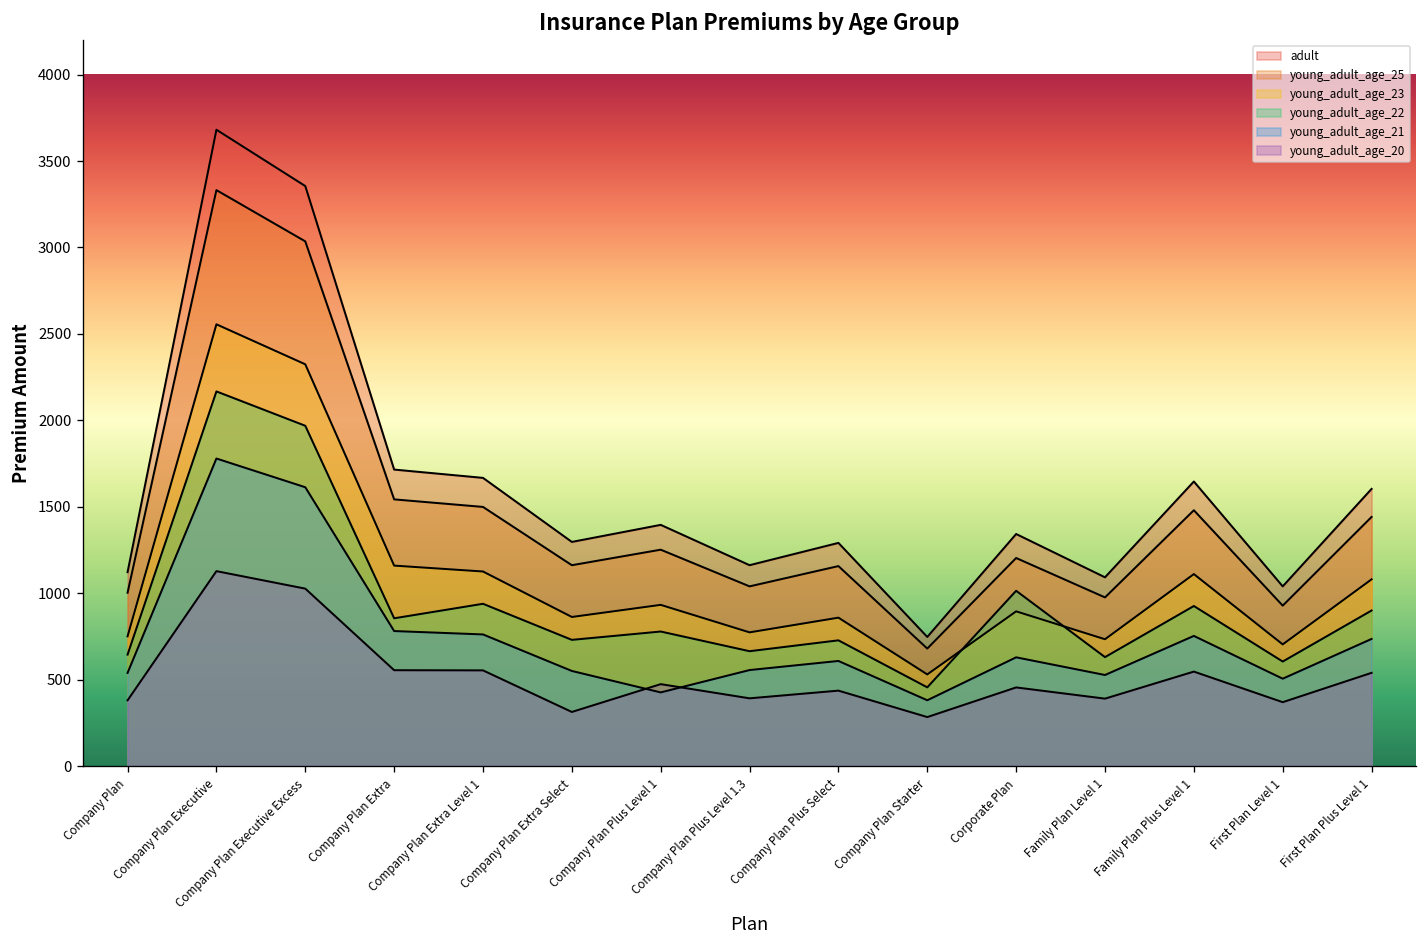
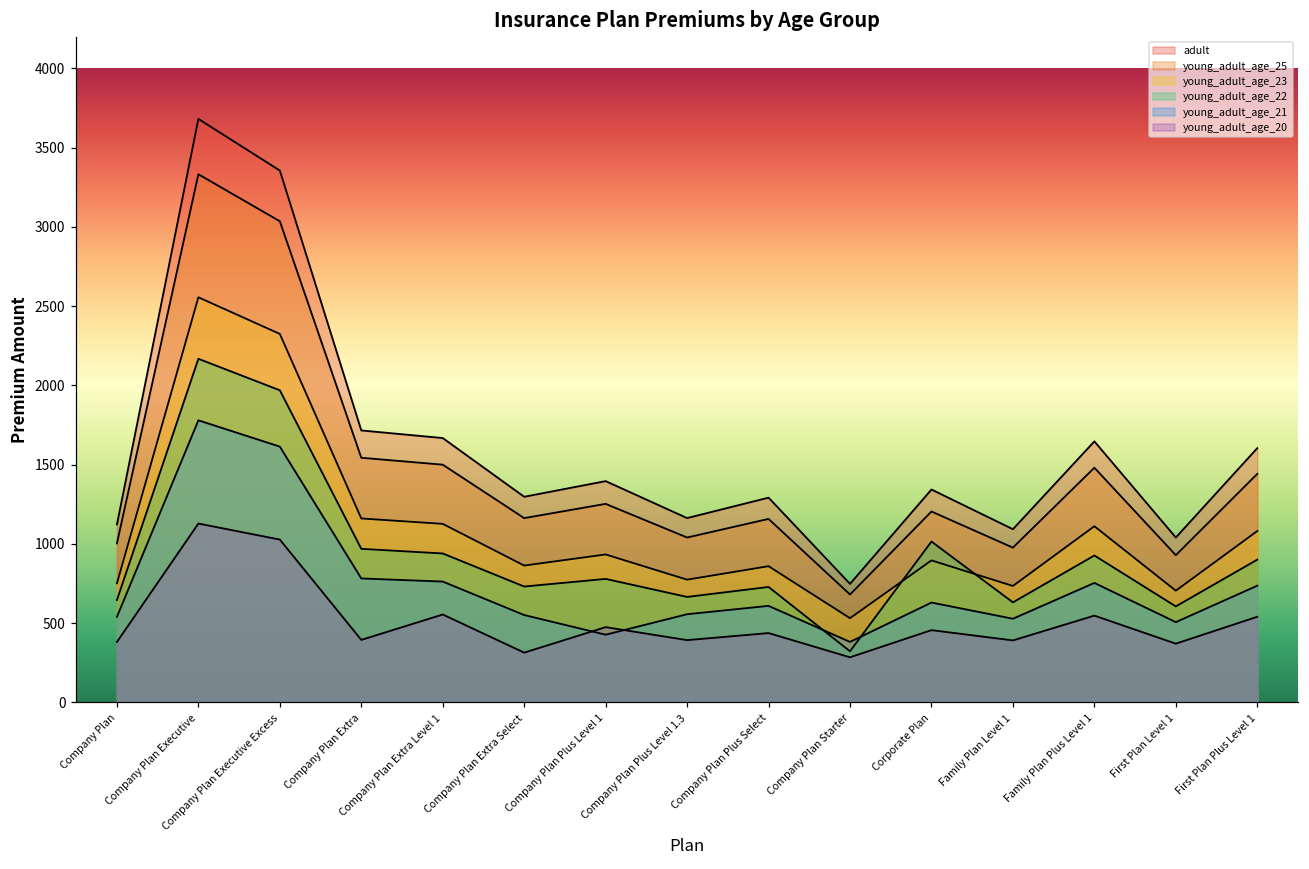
  {
    "young_adult_age_22": {
      "Company Plan": 650,
      "Company Plan Executive": 2170,
      "Company Plan Executive Excess": 1970,
-     "Company Plan Extra": 860,
+     "Company Plan Extra": 970,
      "Company Plan Extra Level 1": 940,
      "Company Plan Extra Select": 730,
      "Company Plan Plus Level 1": 780,
      "Company Plan Plus Level 1.3": 660,
      "Company Plan Plus Select": 730,
-     "Company Plan Starter": 460,
+     "Company Plan Starter": 320,
      "Corporate Plan": 1010,
      "Family Plan Level 1": 630,
      "Family Plan Plus Level 1": 930,
      "First Plan Level 1": 610,
      "First Plan Plus Level 1": 900
    },
    "young_adult_age_21": {
      "Company Plan": 540,
      "Company Plan Executive": 1780,
      "Company Plan Executive Excess": 1610,
      "Company Plan Extra": 780,
      "Company Plan Extra Level 1": 760,
      "Company Plan Extra Select": 550,
      "Company Plan Plus Level 1": 430,
      "Company Plan Plus Level 1.3": 560,
      "Company Plan Plus Select": 610,
      "Company Plan Starter": 380,
      "Corporate Plan": 630,
      "Family Plan Level 1": 530,
      "Family Plan Plus Level 1": 750,
      "First Plan Level 1": 510,
      "First Plan Plus Level 1": 740
    },
    "young_adult_age_20": {
      "Company Plan": 380,
      "Company Plan Executive": 1130,
      "Company Plan Executive Excess": 1030,
-     "Company Plan Extra": 560,
+     "Company Plan Extra": 390,
      "Company Plan Extra Level 1": 550,
      "Company Plan Extra Select": 310,
      "Company Plan Plus Level 1": 470,
      "Company Plan Plus Level 1.3": 390,
      "Company Plan Plus Select": 440,
      "Company Plan Starter": 280,
      "Corporate Plan": 460,
      "Family Plan Level 1": 390,
      "Family Plan Plus Level 1": 550,
      "First Plan Level 1": 370,
      "First Plan Plus Level 1": 540
    }
  }
